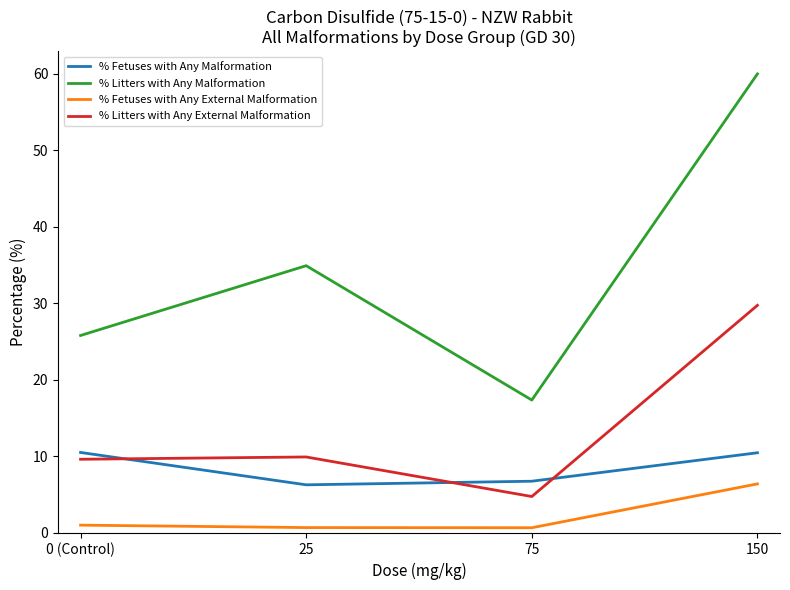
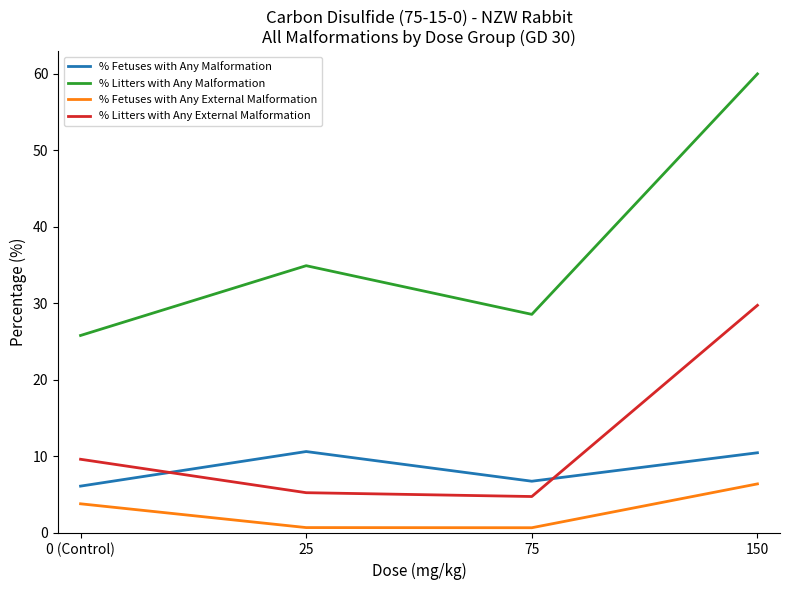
  {
    "% Fetuses with Any Malformation": {
-     "0 (Control)": 11,
-     "25": 6,
+     "0 (Control)": 6,
+     "25": 11,
      "75": 7,
      "150": 10
    },
    "% Litters with Any Malformation": {
      "0 (Control)": 26,
      "25": 35,
-     "75": 17,
+     "75": 29,
      "150": 60
    },
    "% Fetuses with Any External Malformation": {
-     "0 (Control)": 1,
+     "0 (Control)": 4,
      "25": 1,
      "75": 1,
      "150": 6
    },
    "% Litters with Any External Malformation": {
      "0 (Control)": 10,
-     "25": 10,
+     "25": 5,
      "75": 5,
      "150": 30
    }
  }
